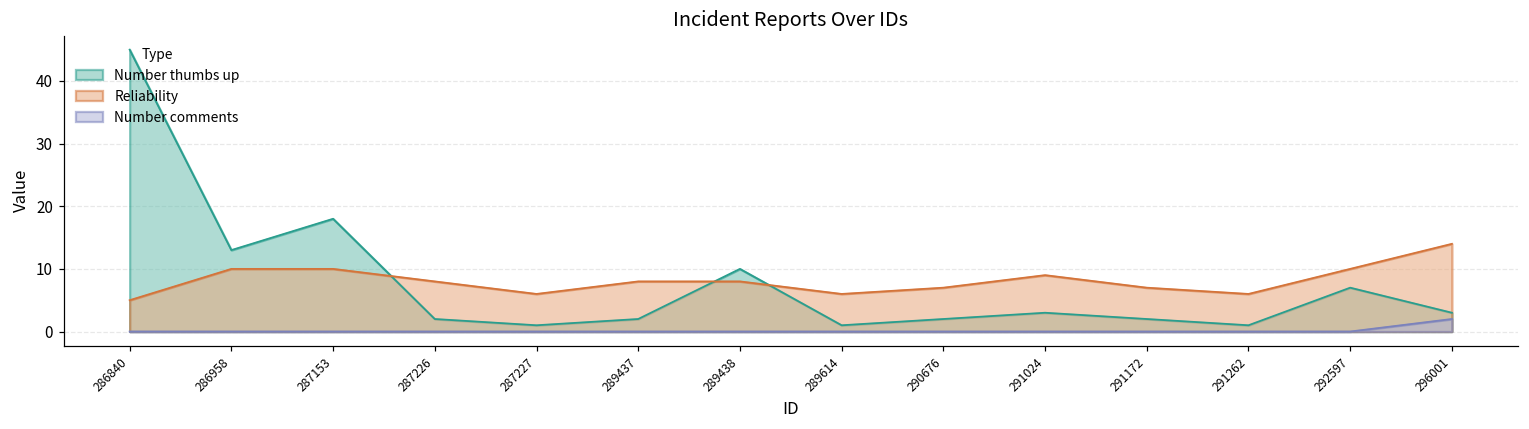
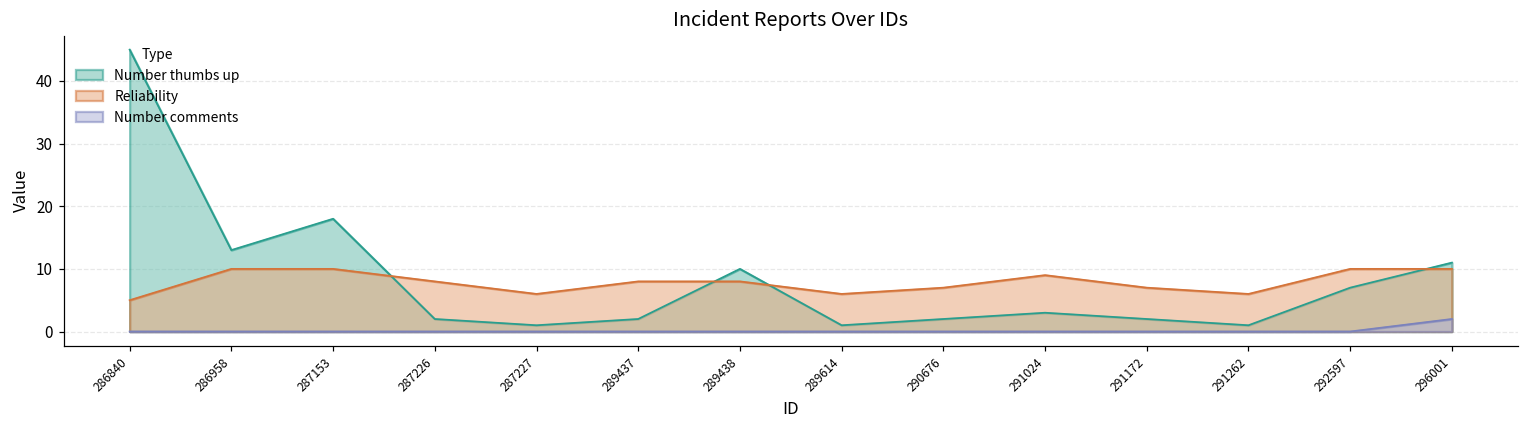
  {
    "Number thumbs up": {
      "286840": 45,
      "286958": 13,
      "287153": 18,
      "287226": 2,
      "287227": 1,
      "289437": 2,
      "289438": 10,
      "289614": 1,
      "290676": 2,
      "291024": 3,
      "291172": 2,
      "291262": 1,
      "292597": 7,
-     "296001": 3
+     "296001": 11
    },
    "Reliability": {
      "286840": 5,
      "286958": 10,
      "287153": 10,
      "287226": 8,
      "287227": 6,
      "289437": 8,
      "289438": 8,
      "289614": 6,
      "290676": 7,
      "291024": 9,
      "291172": 7,
      "291262": 6,
      "292597": 10,
-     "296001": 14
+     "296001": 10
    },
    "Number comments": {
      "286840": 0,
      "286958": 0,
      "287153": 0,
      "287226": 0,
      "287227": 0,
      "289437": 0,
      "289438": 0,
      "289614": 0,
      "290676": 0,
      "291024": 0,
      "291172": 0,
      "291262": 0,
      "292597": 0,
      "296001": 2
    }
  }
